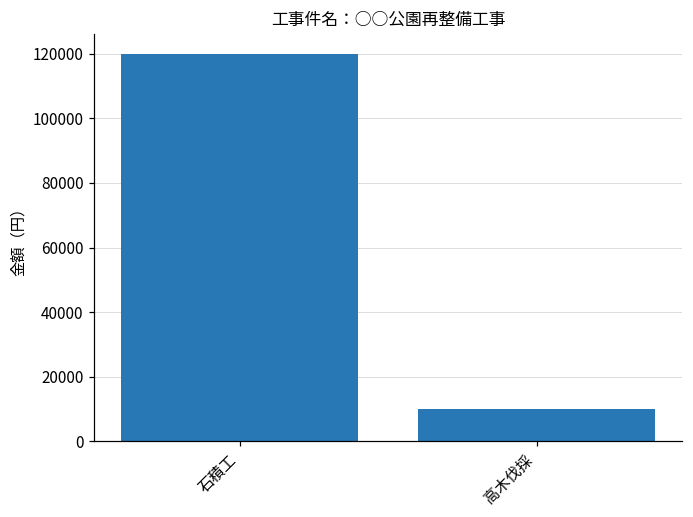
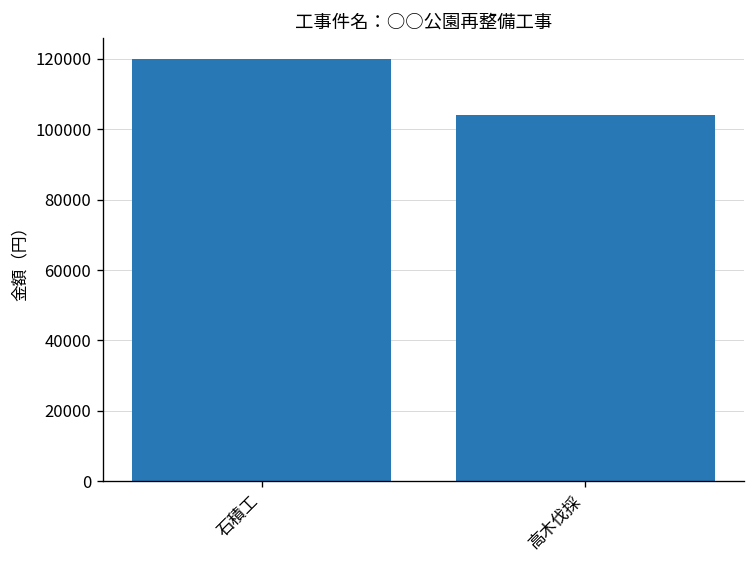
  {
    "石積工": 120000,
-   "高木伐採": 10000
+   "高木伐採": 104000
  }
